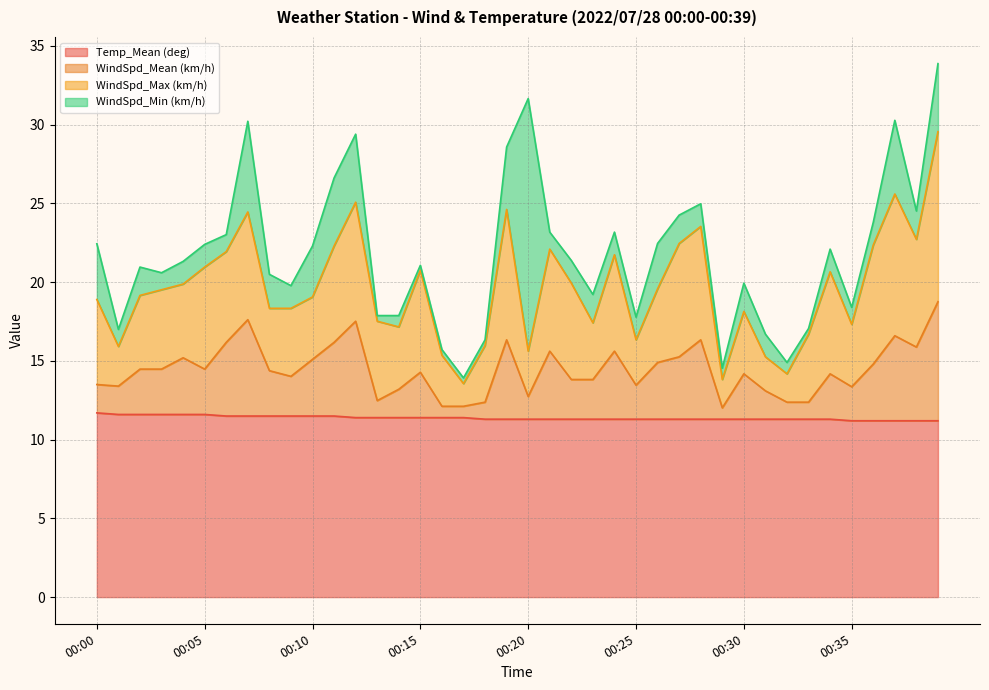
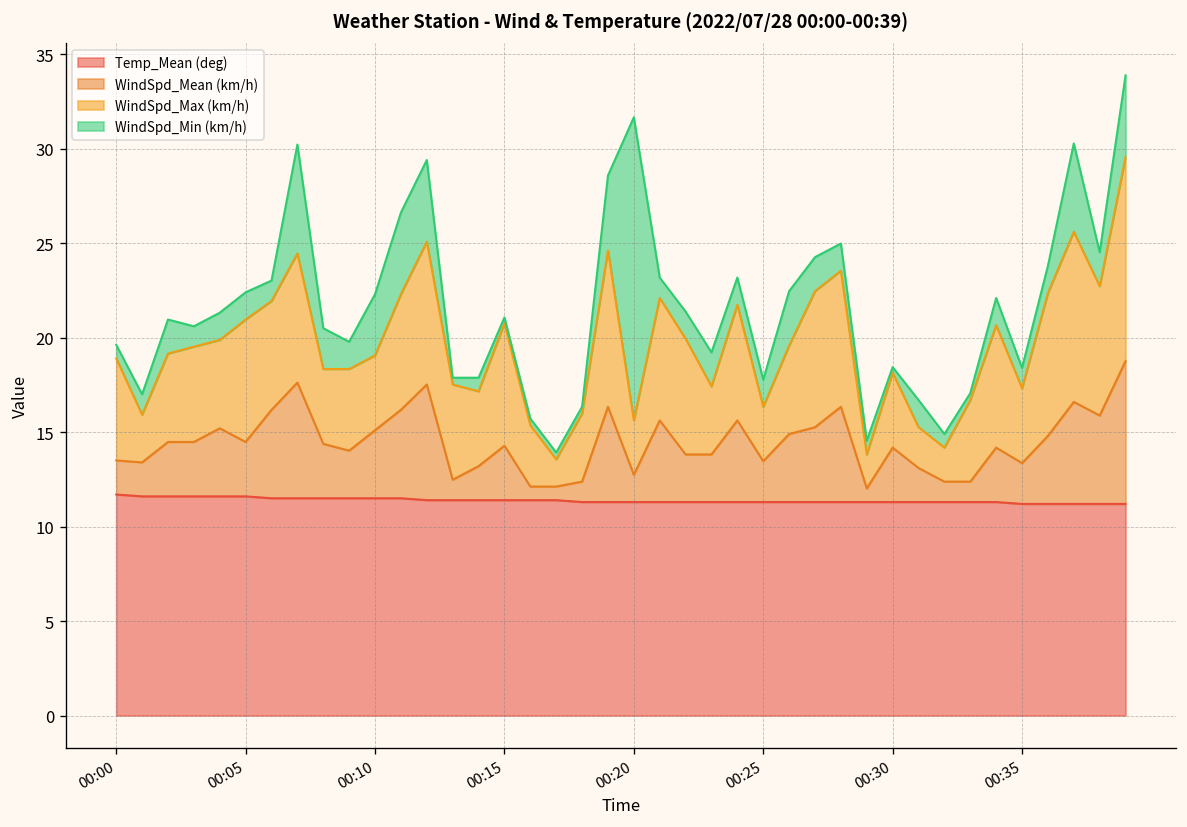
  {
    "WindSpd_Min (km/h)": {
-     "00:00": 3.5,
+     "00:00": 0.7,
      "00:05": 1.4,
      "00:10": 3.2,
      "00:15": 0.3,
      "00:20": 16.0,
      "00:25": 1.4,
-     "00:30": 1.8,
+     "00:30": 0.3,
      "00:35": 1.1
    }
  }
